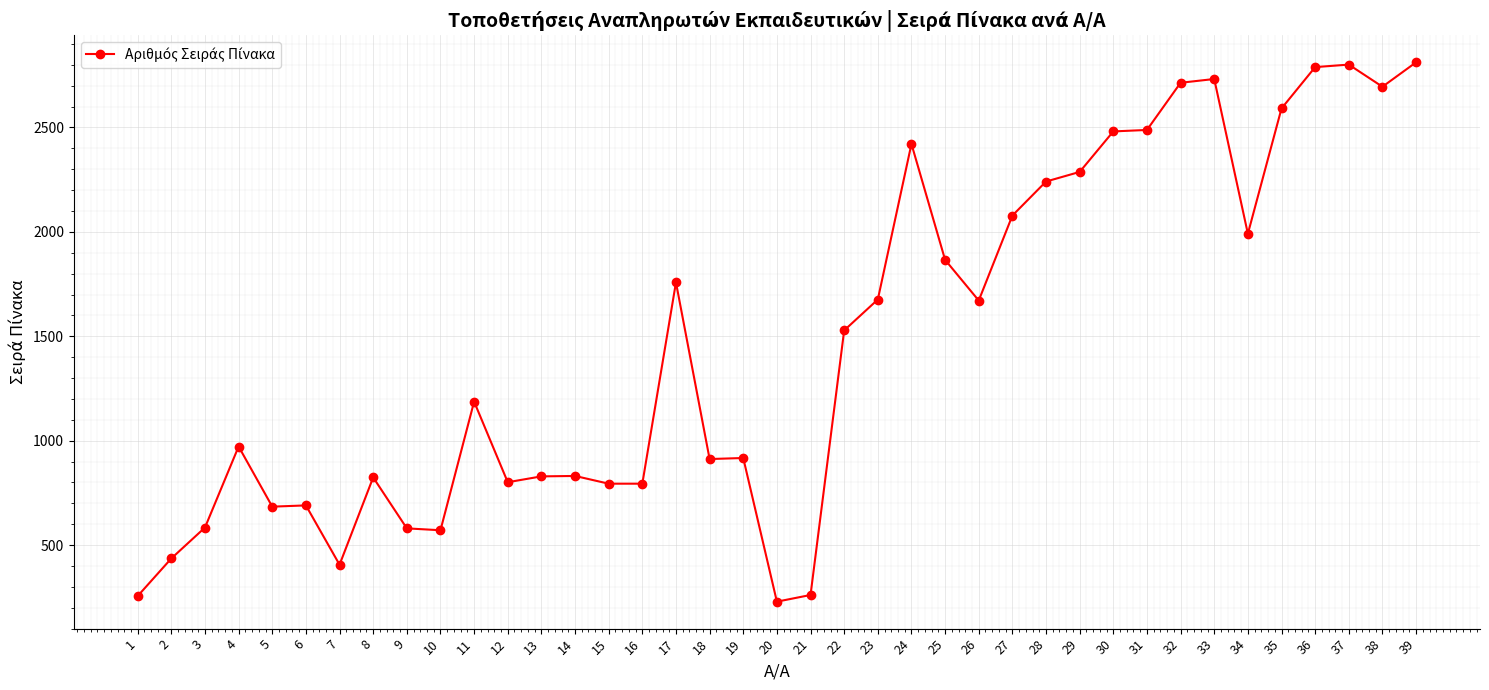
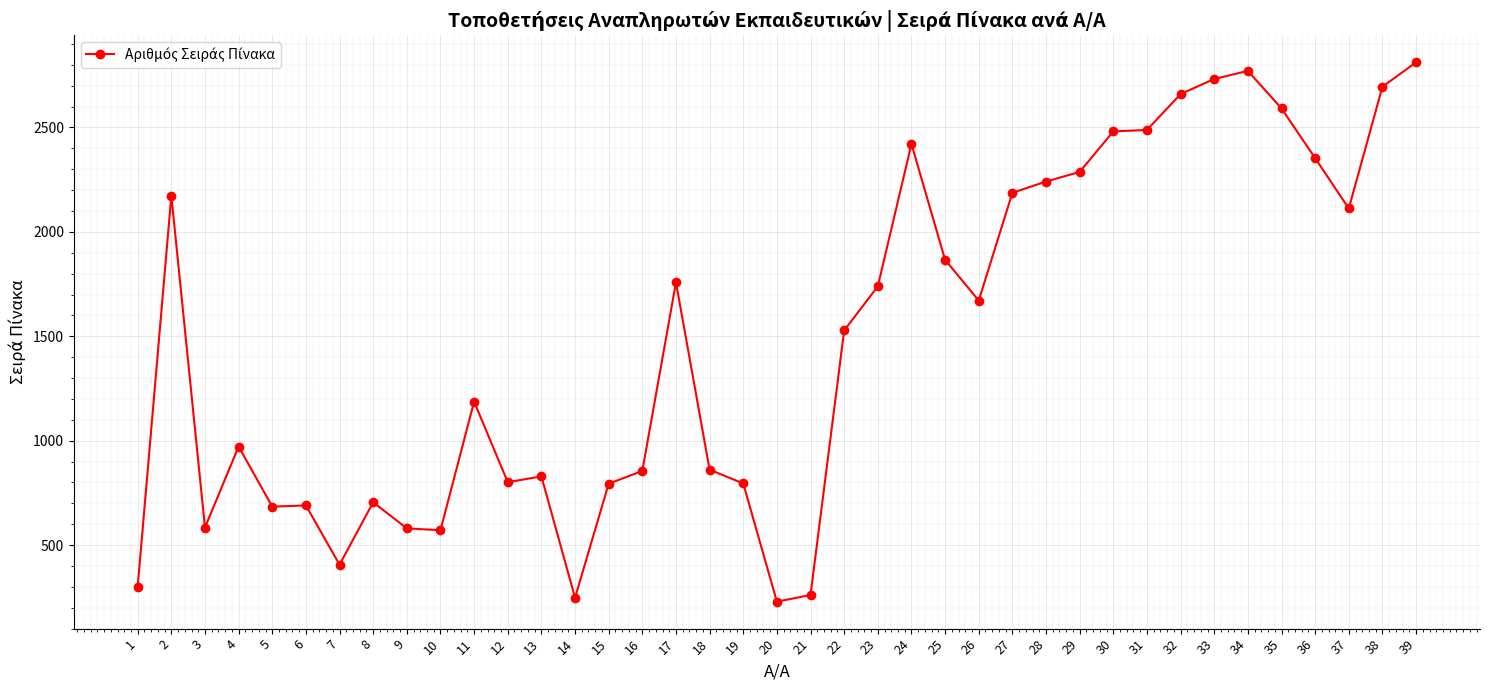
  {
-   "1": 260,
-   "2": 440,
+   "1": 300,
+   "2": 2170,
    "3": 580,
    "4": 970,
    "5": 680,
    "6": 690,
    "7": 410,
-   "8": 820,
+   "8": 710,
    "9": 580,
    "10": 570,
    "11": 1190,
    "12": 800,
    "13": 830,
-   "14": 830,
+   "14": 250,
    "15": 790,
-   "16": 790,
+   "16": 860,
    "17": 1760,
-   "18": 910,
-   "19": 920,
+   "18": 860,
+   "19": 800,
    "20": 230,
    "21": 260,
    "22": 1530,
-   "23": 1680,
+   "23": 1740,
    "24": 2420,
    "25": 1870,
    "26": 1670,
-   "27": 2080,
+   "27": 2190,
    "28": 2240,
    "29": 2290,
    "30": 2480,
    "31": 2490,
-   "32": 2710,
+   "32": 2660,
    "33": 2730,
-   "34": 1990,
+   "34": 2770,
    "35": 2590,
-   "36": 2790,
-   "37": 2800,
+   "36": 2350,
+   "37": 2110,
    "38": 2700,
    "39": 2810
  }
